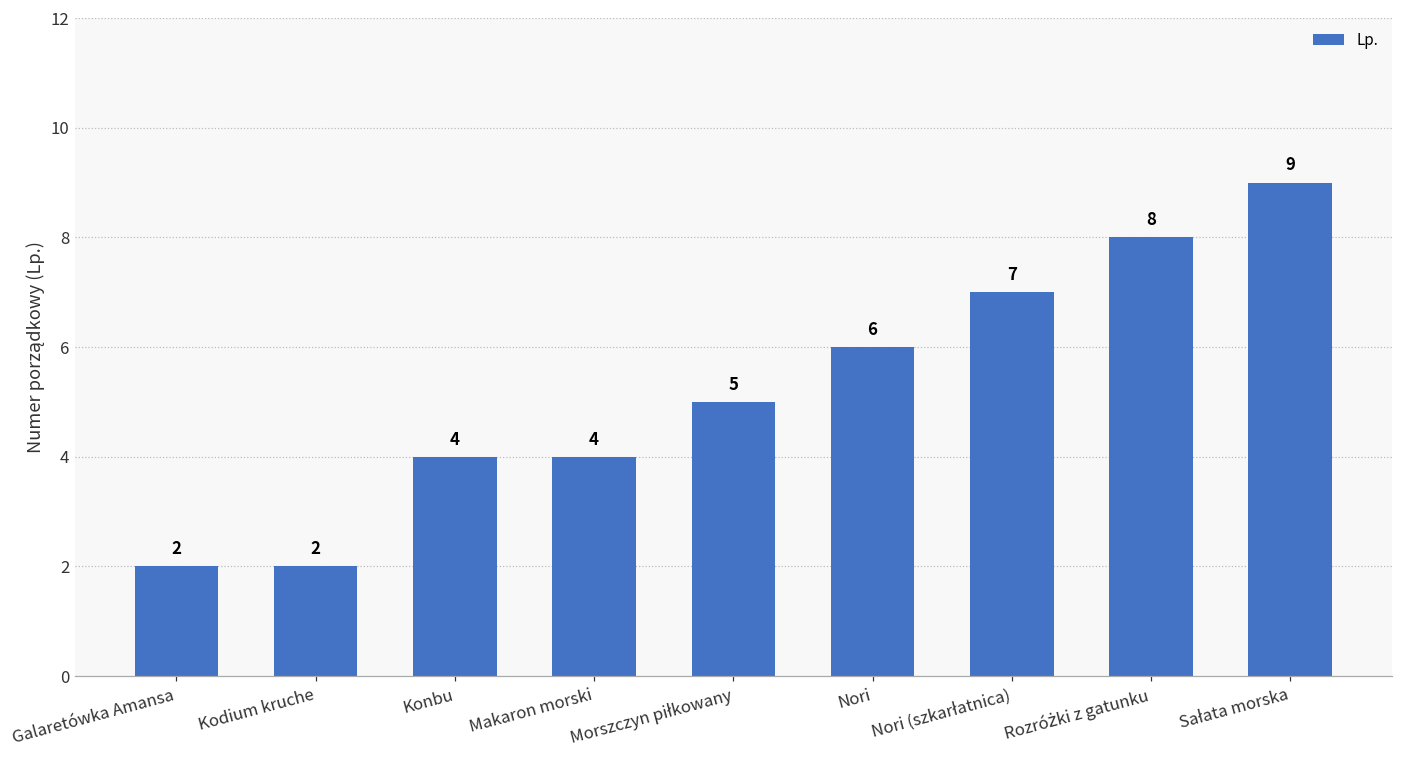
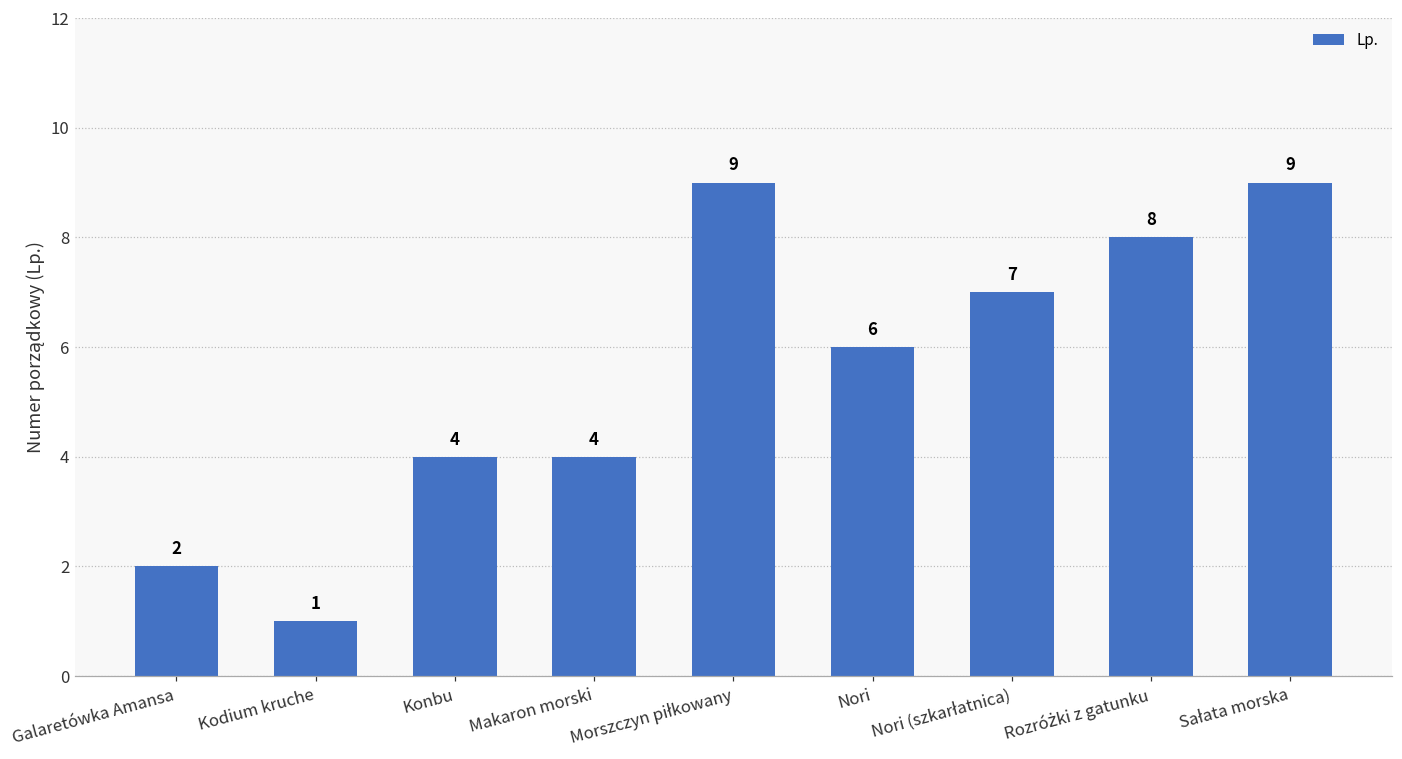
  {
    "Galaretówka Amansa": 2,
-   "Kodium kruche": 2,
+   "Kodium kruche": 1,
    "Konbu": 4,
    "Makaron morski": 4,
-   "Morszczyn piłkowany": 5,
+   "Morszczyn piłkowany": 9,
    "Nori": 6,
    "Nori (szkarłatnica)": 7,
    "Rozróżki z gatunku": 8,
    "Sałata morska": 9
  }
